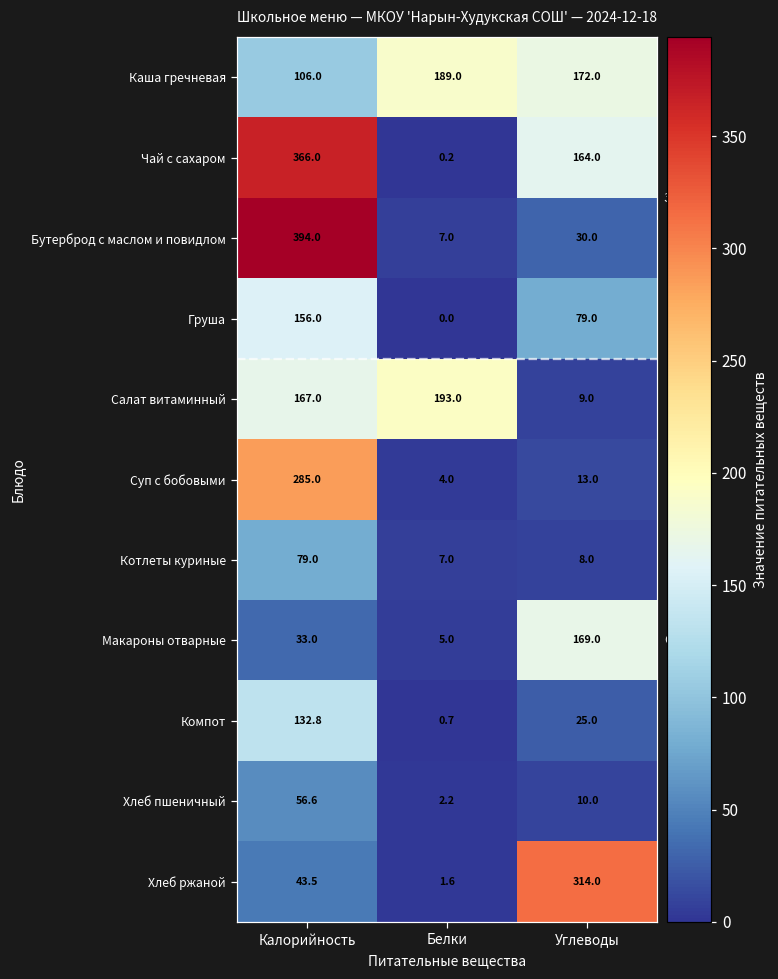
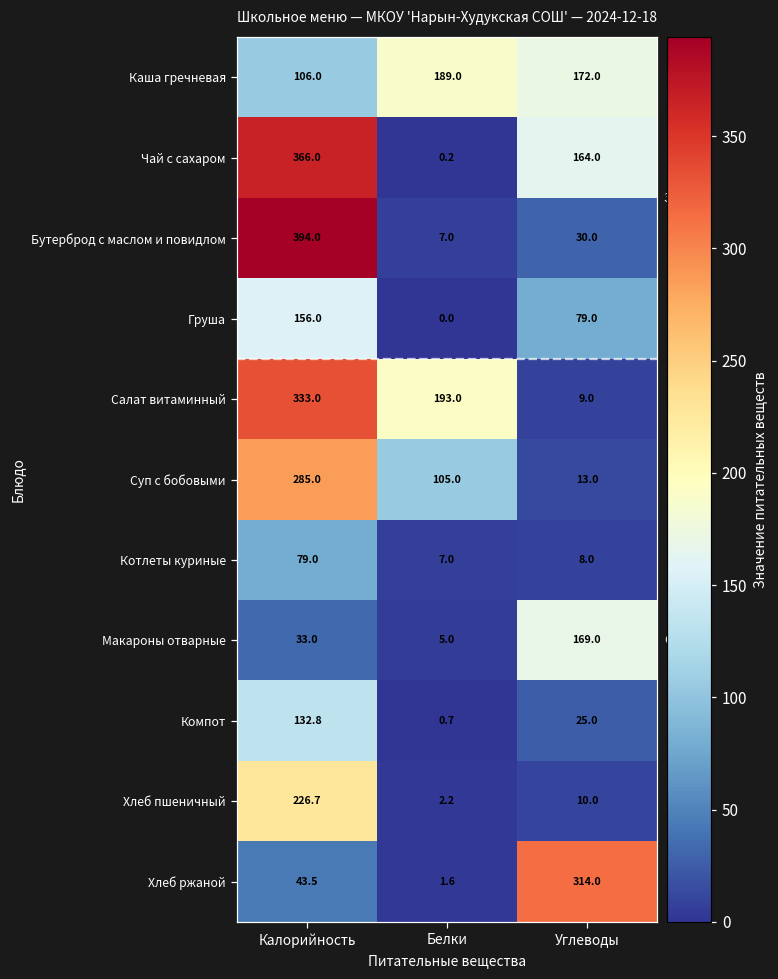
  {
    "Каша гречневая": {
      "Калорийность": 106.0,
      "Белки": 189.0,
      "Углеводы": 172.0
    },
    "Чай с сахаром": {
      "Калорийность": 366.0,
      "Белки": 0.2,
      "Углеводы": 164.0
    },
    "Бутерброд с маслом и повидлом": {
      "Калорийность": 394.0,
      "Белки": 7.0,
      "Углеводы": 30.0
    },
    "Груша": {
      "Калорийность": 156.0,
      "Белки": 0.0,
      "Углеводы": 79.0
    },
    "Салат витаминный": {
-     "Калорийность": 167.0,
+     "Калорийность": 333.0,
      "Белки": 193.0,
      "Углеводы": 9.0
    },
    "Суп с бобовыми": {
      "Калорийность": 285.0,
-     "Белки": 4.0,
+     "Белки": 105.0,
      "Углеводы": 13.0
    },
    "Котлеты куриные": {
      "Калорийность": 79.0,
      "Белки": 7.0,
      "Углеводы": 8.0
    },
    "Макароны отварные": {
      "Калорийность": 33.0,
      "Белки": 5.0,
      "Углеводы": 169.0
    },
    "Компот": {
      "Калорийность": 132.8,
      "Белки": 0.7,
      "Углеводы": 25.0
    },
    "Хлеб пшеничный": {
-     "Калорийность": 56.6,
+     "Калорийность": 226.7,
      "Белки": 2.2,
      "Углеводы": 10.0
    },
    "Хлеб ржаной": {
      "Калорийность": 43.5,
      "Белки": 1.6,
      "Углеводы": 314.0
    }
  }
